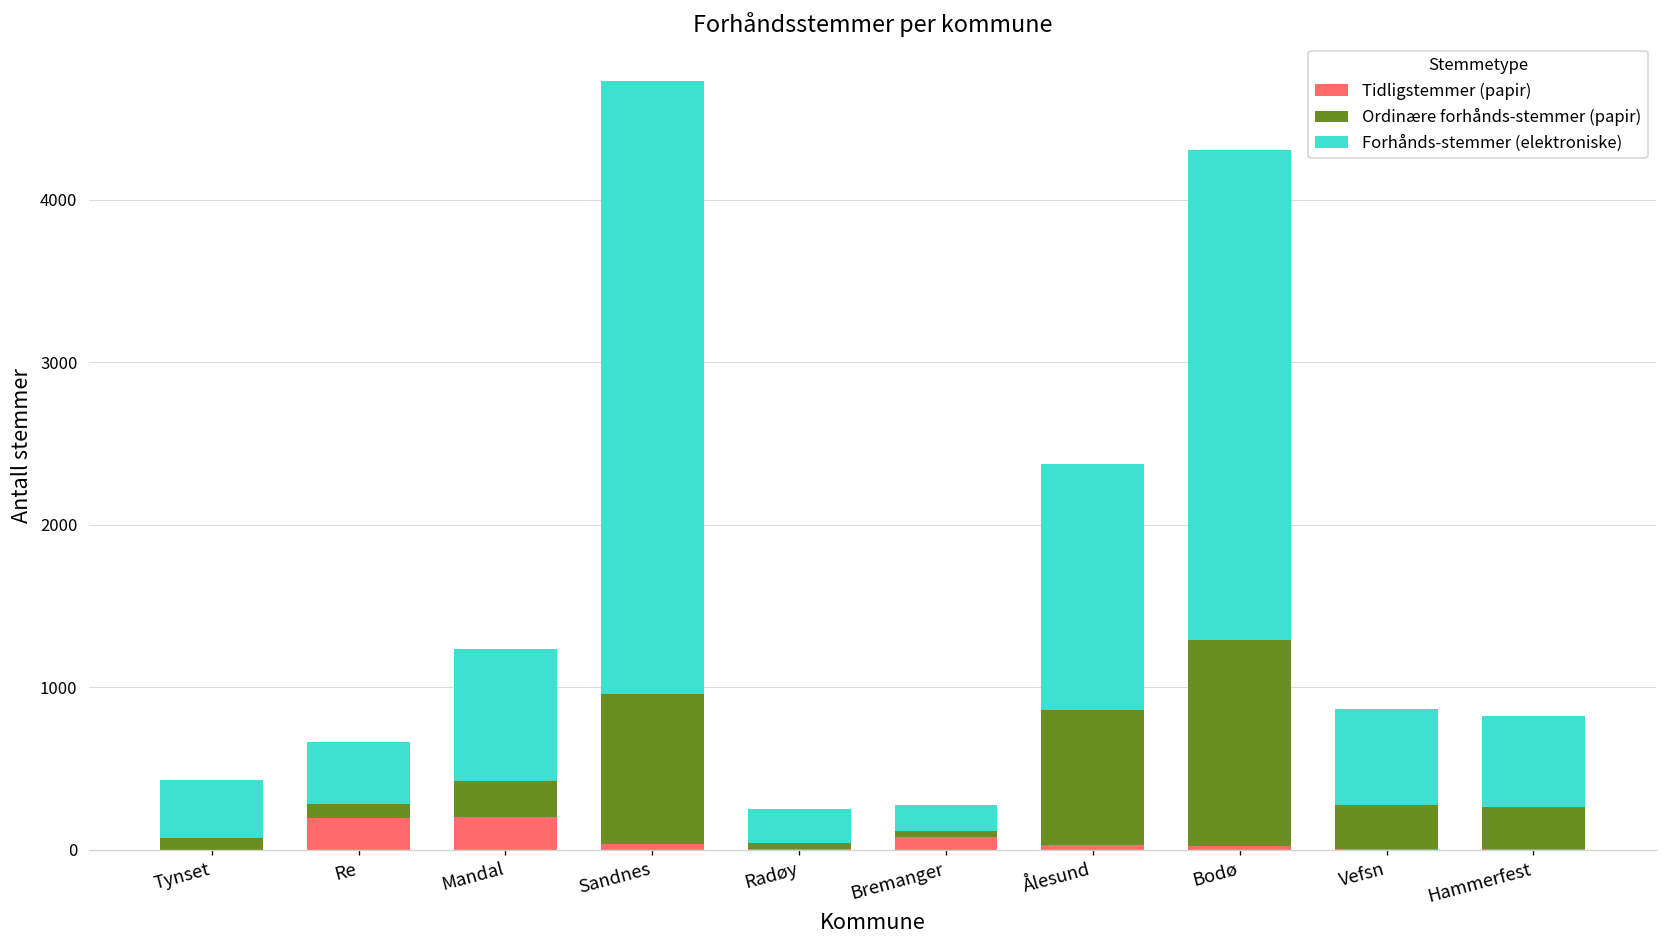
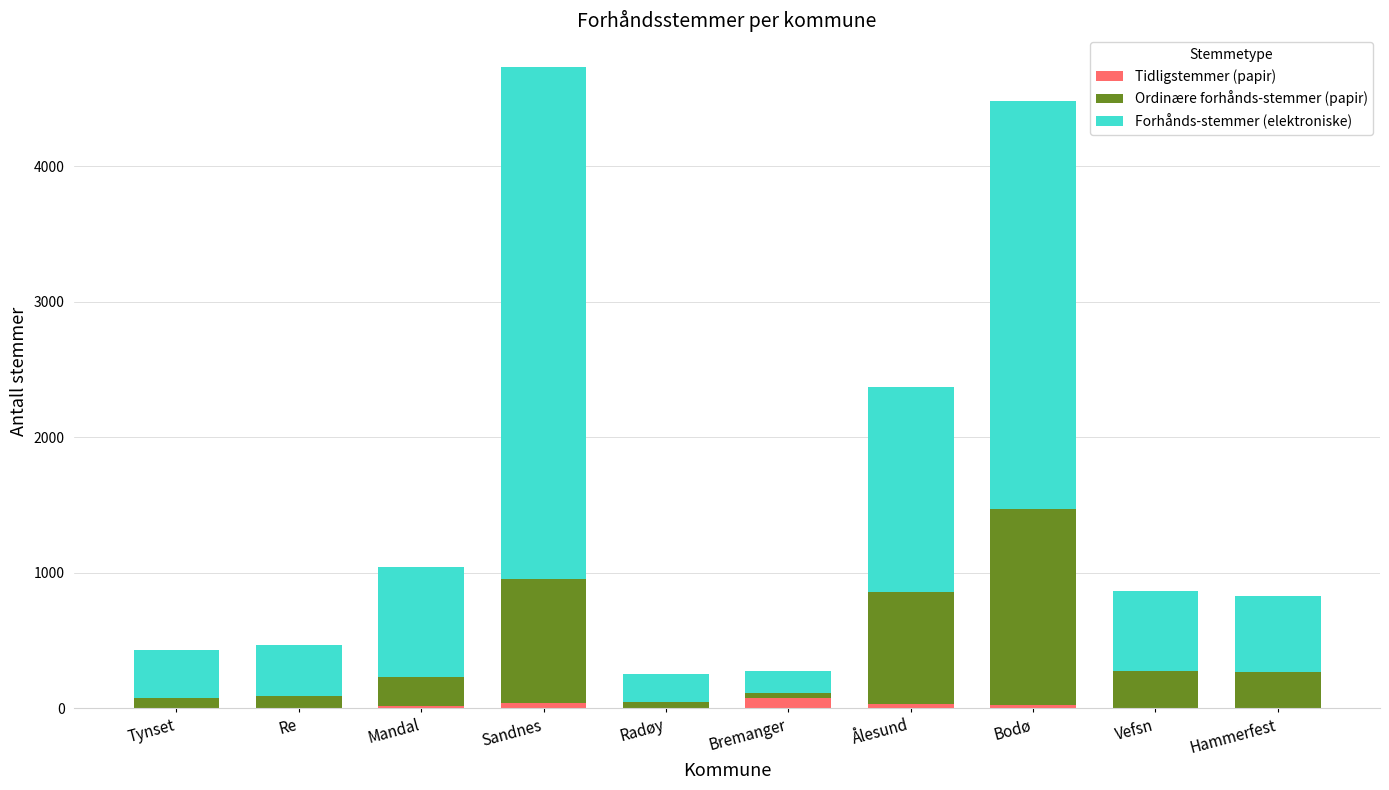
  {
    "Tidligstemmer (papir)": {
      "Tynset": 0,
-     "Re": 200,
-     "Mandal": 200,
+     "Re": 0,
+     "Mandal": 10,
      "Sandnes": 40,
      "Bremanger": 80,
      "Ålesund": 30,
      "Bodø": 20
    },
    "Ordinære forhånds-stemmer (papir)": {
      "Tynset": 70,
      "Re": 90,
      "Mandal": 220,
      "Sandnes": 920,
      "Radøy": 40,
      "Bremanger": 40,
      "Ålesund": 830,
-     "Bodø": 1270,
+     "Bodø": 1450,
      "Vefsn": 270,
      "Hammerfest": 260
    },
    "Forhånds-stemmer (elektroniske)": {
      "Tynset": 350,
      "Re": 380,
      "Mandal": 810,
      "Sandnes": 3770,
      "Radøy": 210,
      "Bremanger": 160,
      "Ålesund": 1510,
      "Bodø": 3010,
      "Vefsn": 590,
      "Hammerfest": 560
    }
  }
